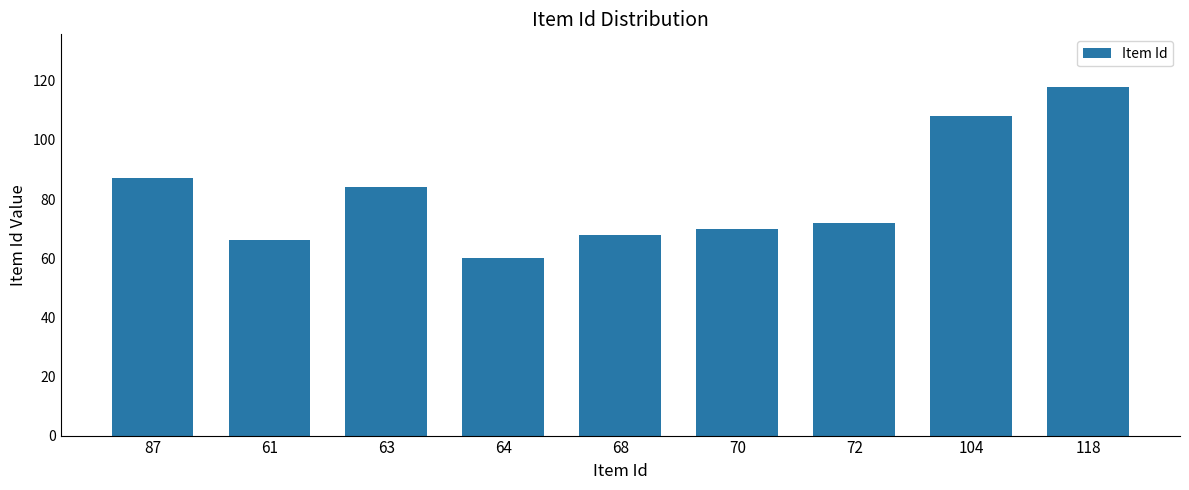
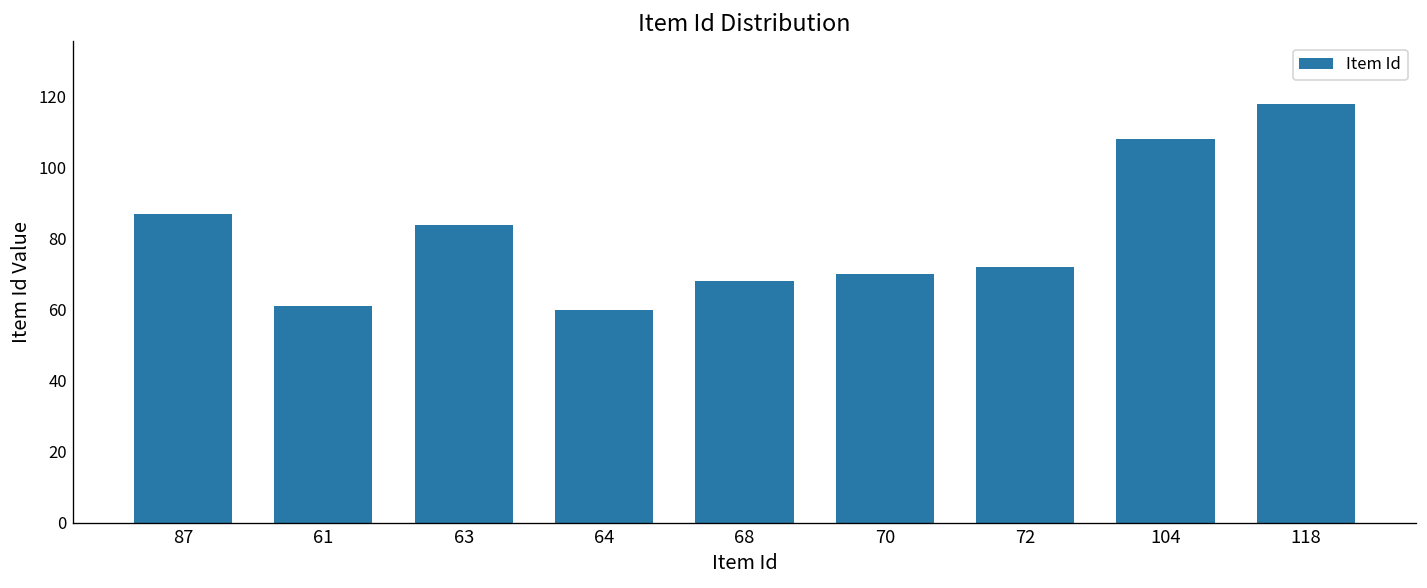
  {
    "87": 87,
-   "61": 66,
+   "61": 61,
    "63": 84,
    "64": 60,
    "68": 68,
    "70": 70,
    "72": 72,
    "104": 108,
    "118": 118
  }
